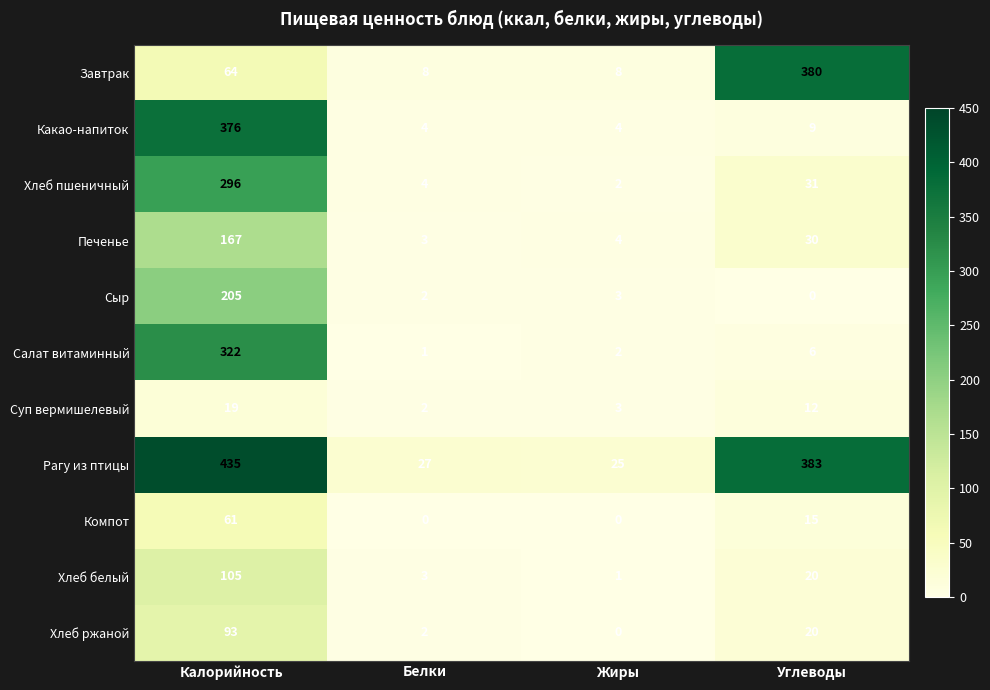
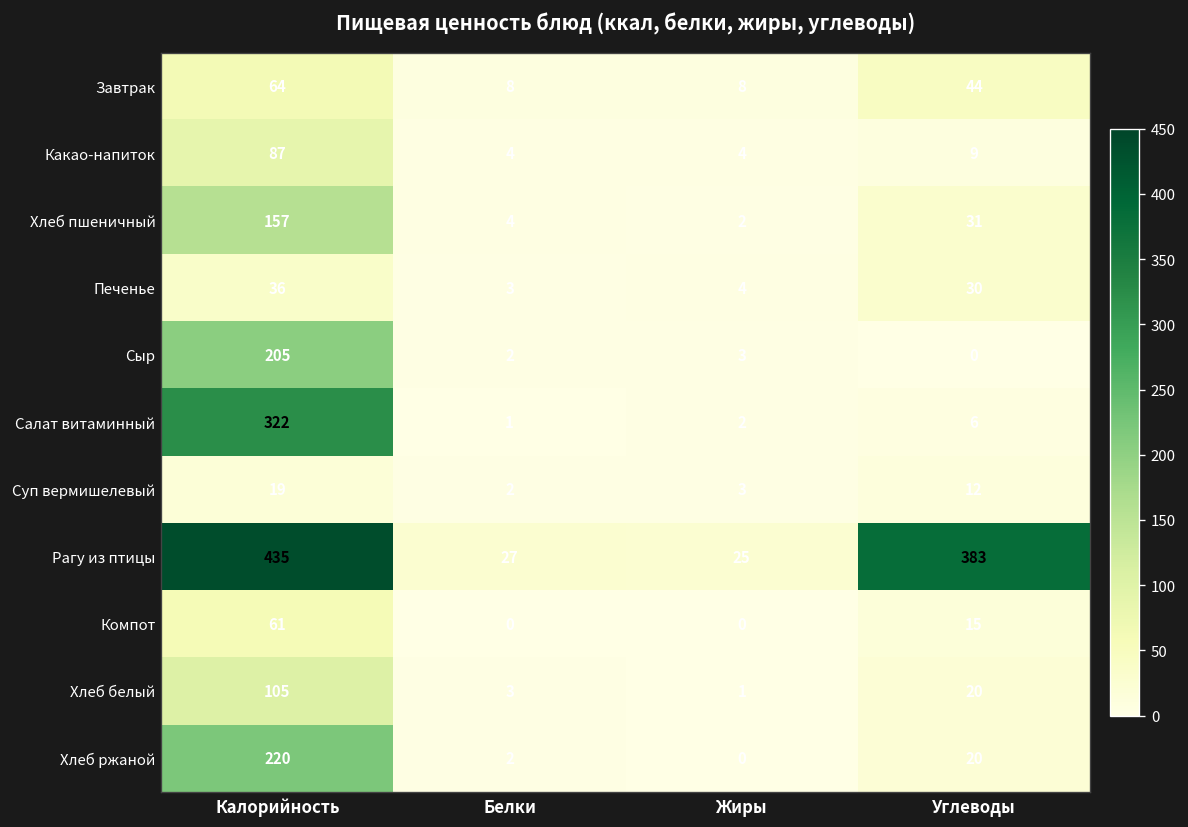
  {
    "Завтрак": {
      "Калорийность": 64,
-     "Углеводы": 380
+     "Углеводы": 44
    },
    "Какао-напиток": {
-     "Калорийность": 376
+     "Калорийность": 87
    },
    "Хлеб пшеничный": {
-     "Калорийность": 296,
+     "Калорийность": 157,
      "Углеводы": 31
    },
    "Печенье": {
-     "Калорийность": 167,
+     "Калорийность": 36,
      "Углеводы": 30
    },
    "Сыр": {
      "Калорийность": 205
    },
    "Салат витаминный": {
      "Калорийность": 322
    },
    "Рагу из птицы": {
      "Калорийность": 435,
      "Углеводы": 383
    },
    "Компот": {
      "Калорийность": 61
    },
    "Хлеб белый": {
      "Калорийность": 105
    },
    "Хлеб ржаной": {
-     "Калорийность": 93
+     "Калорийность": 220
    }
  }
